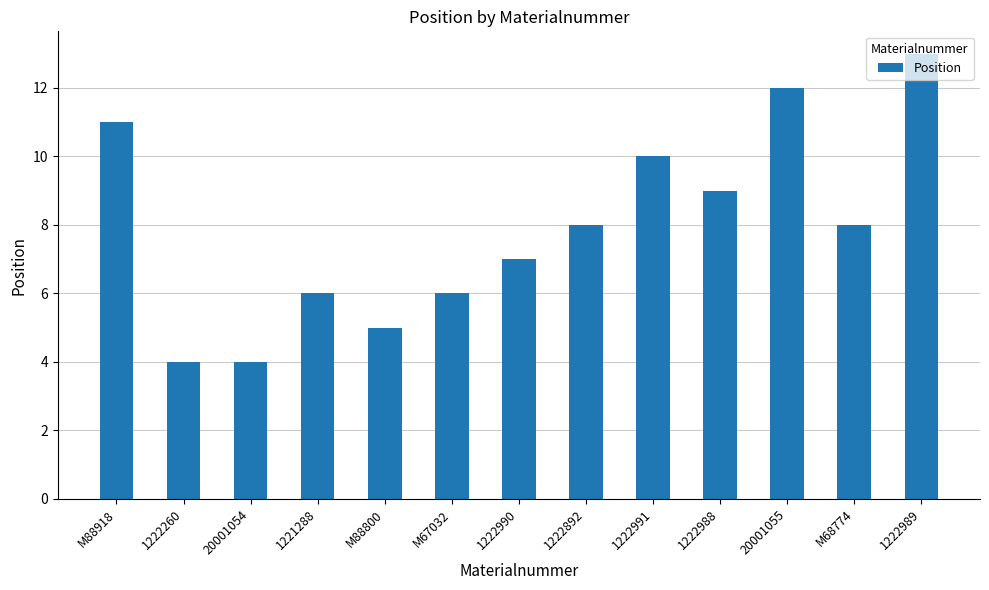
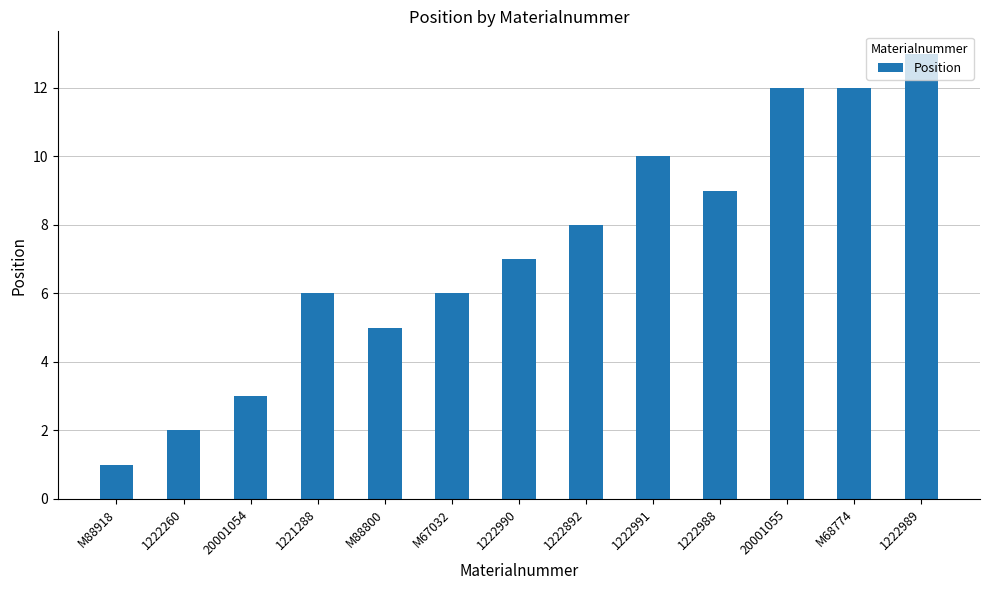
  {
-   "M88918": 11,
-   "1222260": 4,
-   "20001054": 4,
+   "M88918": 1,
+   "1222260": 2,
+   "20001054": 3,
    "1221288": 6,
    "M88800": 5,
    "M67032": 6,
    "1222990": 7,
    "1222892": 8,
    "1222991": 10,
    "1222988": 9,
    "20001055": 12,
-   "M68774": 8
+   "M68774": 12
  }
